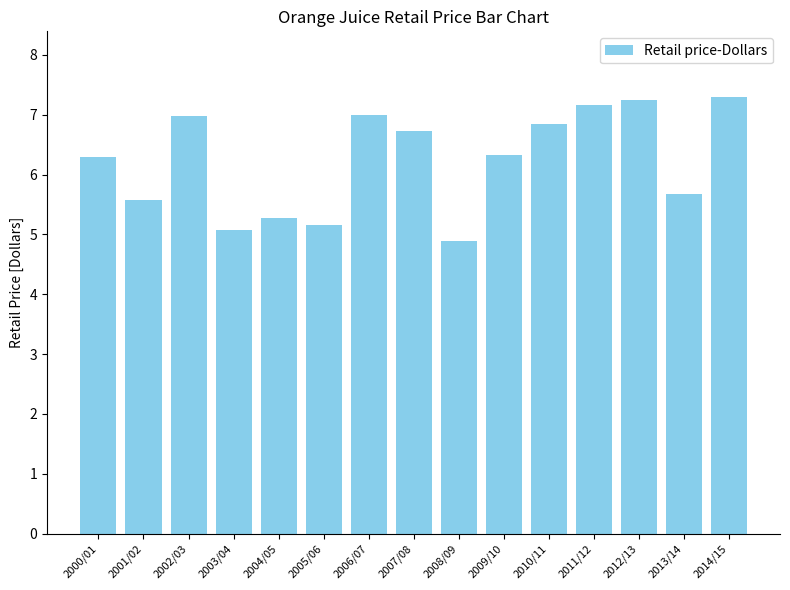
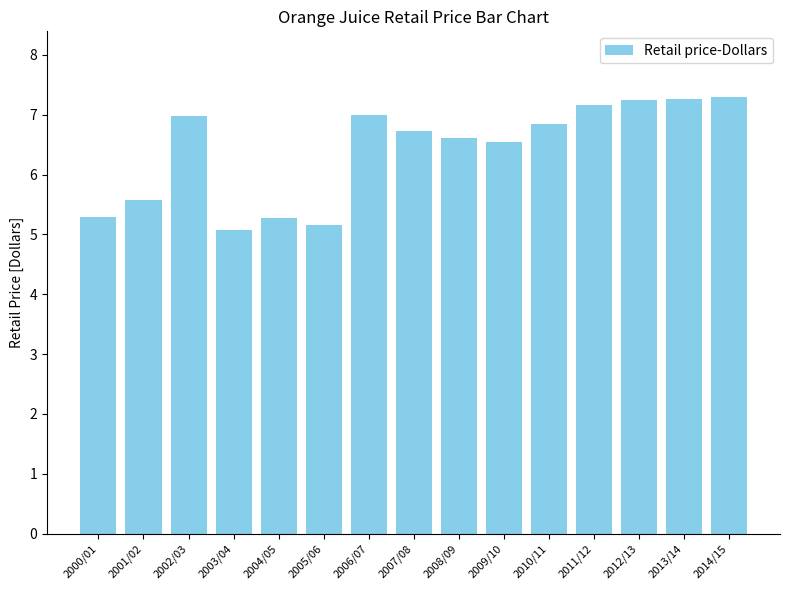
  {
-   "2000/01": 6.3,
+   "2000/01": 5.3,
    "2001/02": 5.6,
    "2002/03": 7.0,
    "2003/04": 5.1,
    "2004/05": 5.3,
    "2005/06": 5.2,
    "2006/07": 7.0,
    "2007/08": 6.7,
-   "2008/09": 4.9,
-   "2009/10": 6.3,
+   "2008/09": 6.6,
+   "2009/10": 6.6,
    "2010/11": 6.8,
    "2011/12": 7.2,
    "2012/13": 7.3,
-   "2013/14": 5.7,
+   "2013/14": 7.3,
    "2014/15": 7.3
  }
